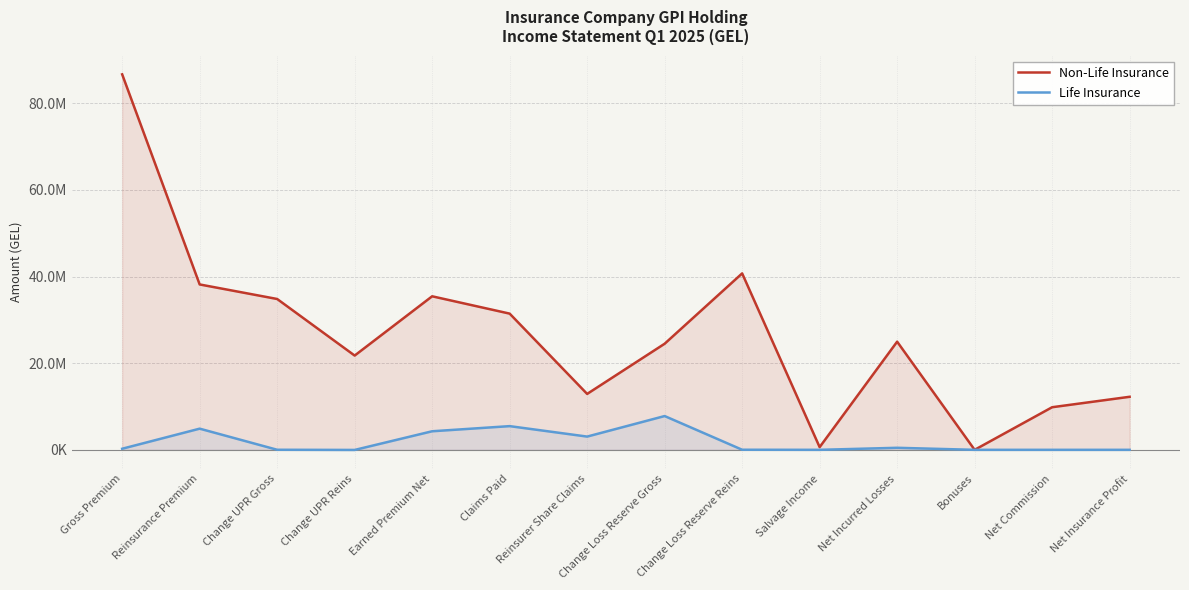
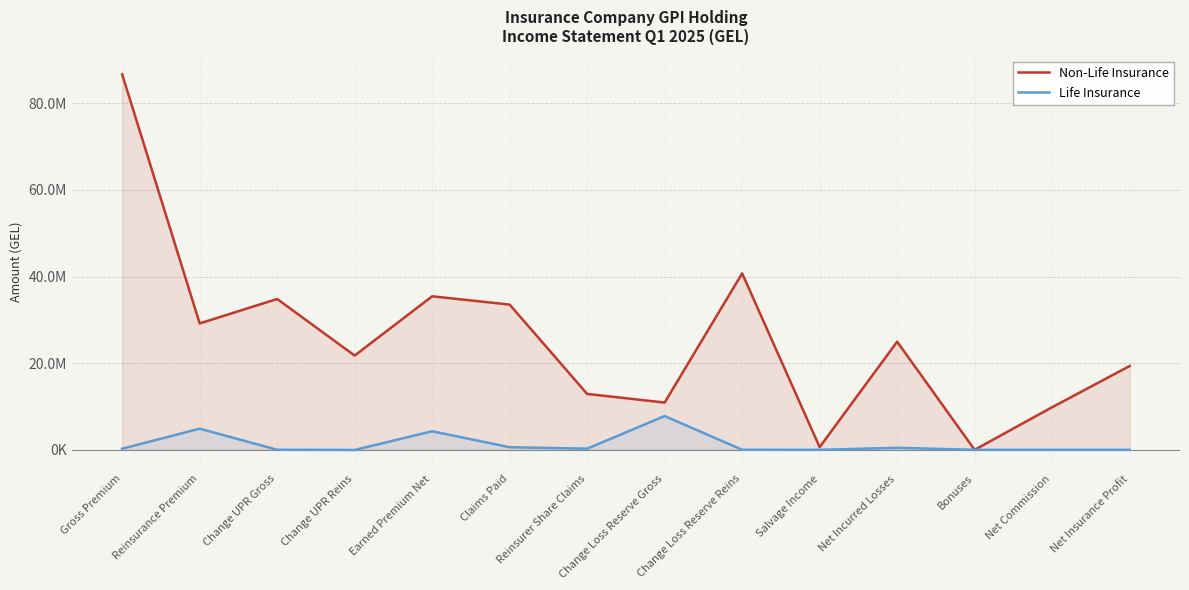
  {
    "Non-Life Insurance": {
      "Gross Premium": 87000000,
-     "Reinsurance Premium": 38000000,
+     "Reinsurance Premium": 29000000,
      "Change UPR Gross": 35000000,
      "Change UPR Reins": 22000000,
      "Earned Premium Net": 35000000,
-     "Claims Paid": 31000000,
+     "Claims Paid": 34000000,
      "Reinsurer Share Claims": 13000000,
-     "Change Loss Reserve Gross": 24000000,
+     "Change Loss Reserve Gross": 11000000,
      "Change Loss Reserve Reins": 41000000,
      "Salvage Income": 1000000,
      "Net Incurred Losses": 25000000,
      "Net Commission": 10000000,
-     "Net Insurance Profit": 12000000
+     "Net Insurance Profit": 19000000
    },
    "Life Insurance": {
      "Gross Premium": 0,
      "Reinsurance Premium": 5000000,
      "Change UPR Gross": 0,
      "Change UPR Reins": 0,
      "Earned Premium Net": 4000000,
-     "Claims Paid": 5000000,
-     "Reinsurer Share Claims": 3000000,
+     "Claims Paid": 1000000,
+     "Reinsurer Share Claims": 0,
      "Change Loss Reserve Gross": 8000000,
      "Change Loss Reserve Reins": 0,
      "Salvage Income": 0,
      "Net Incurred Losses": 0,
      "Net Commission": 0,
      "Net Insurance Profit": 0
    }
  }
